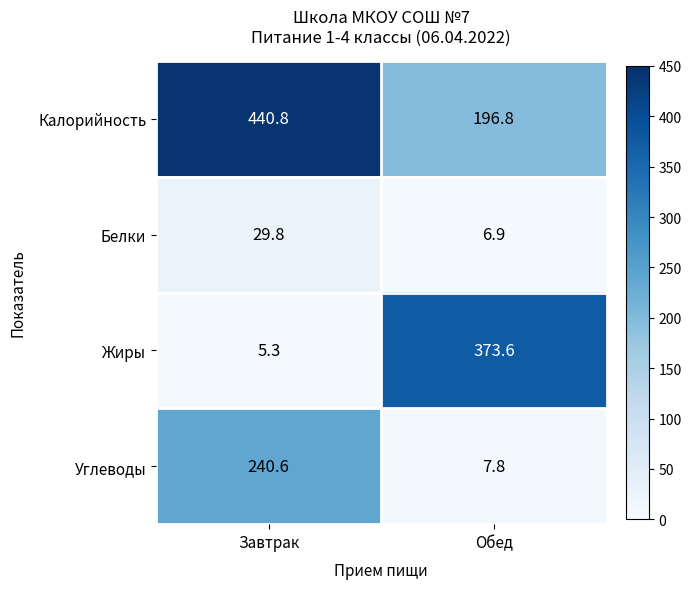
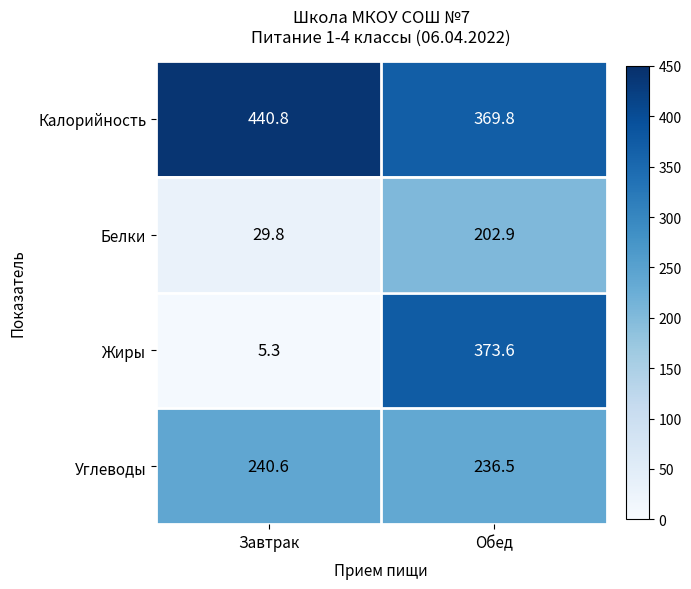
  {
    "Калорийность": {
      "Завтрак": 440.8,
-     "Обед": 196.8
+     "Обед": 369.8
    },
    "Белки": {
      "Завтрак": 29.8,
-     "Обед": 6.9
+     "Обед": 202.9
    },
    "Жиры": {
      "Завтрак": 5.3,
      "Обед": 373.6
    },
    "Углеводы": {
      "Завтрак": 240.6,
-     "Обед": 7.8
+     "Обед": 236.5
    }
  }
